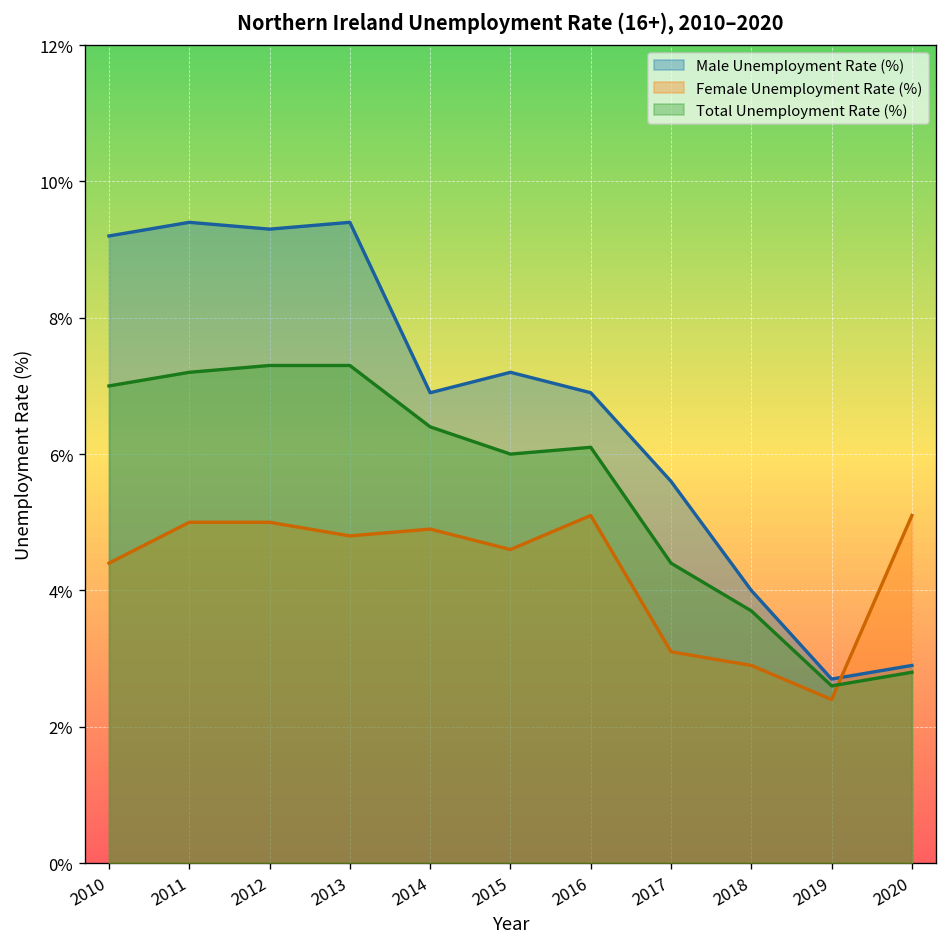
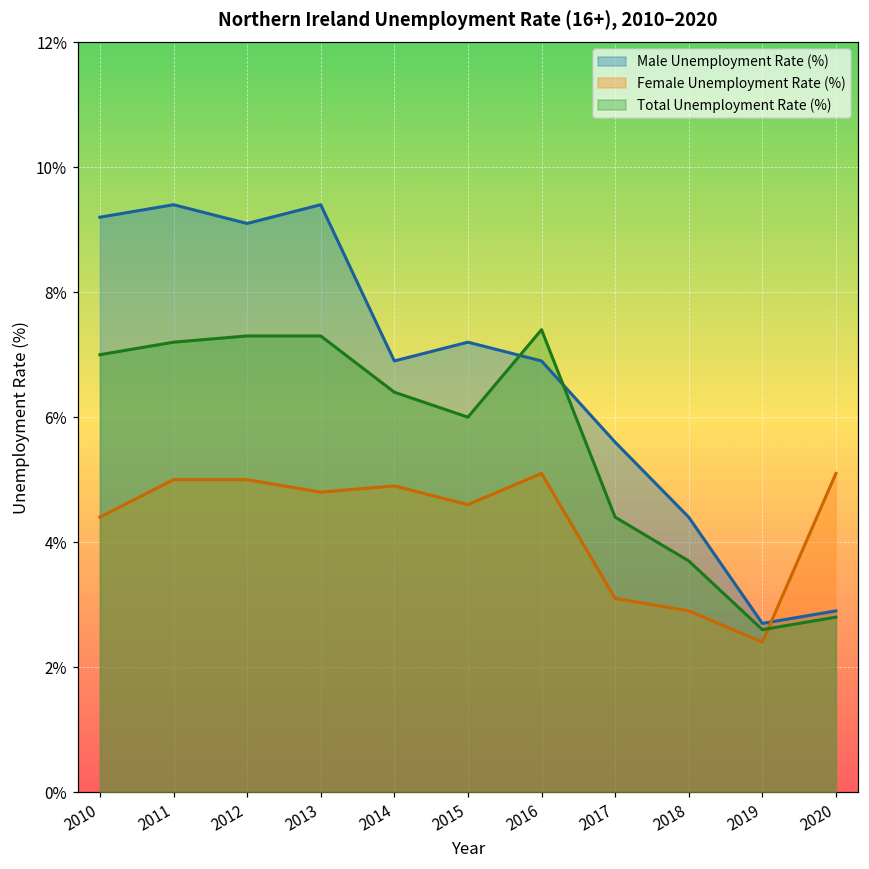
  {
    "Male Unemployment Rate (%)": {
      "2010": "9.2%",
      "2011": "9.4%",
-     "2012": "9.3%",
+     "2012": "9.1%",
      "2013": "9.4%",
      "2014": "6.9%",
      "2015": "7.2%",
      "2016": "6.9%",
      "2017": "5.6%",
-     "2018": "4.0%",
+     "2018": "4.4%",
      "2019": "2.7%",
      "2020": "2.9%"
    },
    "Female Unemployment Rate (%)": {
      "2010": "4.4%",
      "2011": "5.0%",
      "2012": "5.0%",
      "2013": "4.8%",
      "2014": "4.9%",
      "2015": "4.6%",
      "2016": "5.1%",
      "2017": "3.1%",
      "2018": "2.9%",
      "2019": "2.4%",
      "2020": "5.1%"
    },
    "Total Unemployment Rate (%)": {
      "2010": "7.0%",
      "2011": "7.2%",
      "2012": "7.3%",
      "2013": "7.3%",
      "2014": "6.4%",
      "2015": "6.0%",
-     "2016": "6.1%",
+     "2016": "7.4%",
      "2017": "4.4%",
      "2018": "3.7%",
      "2019": "2.6%",
      "2020": "2.8%"
    }
  }
